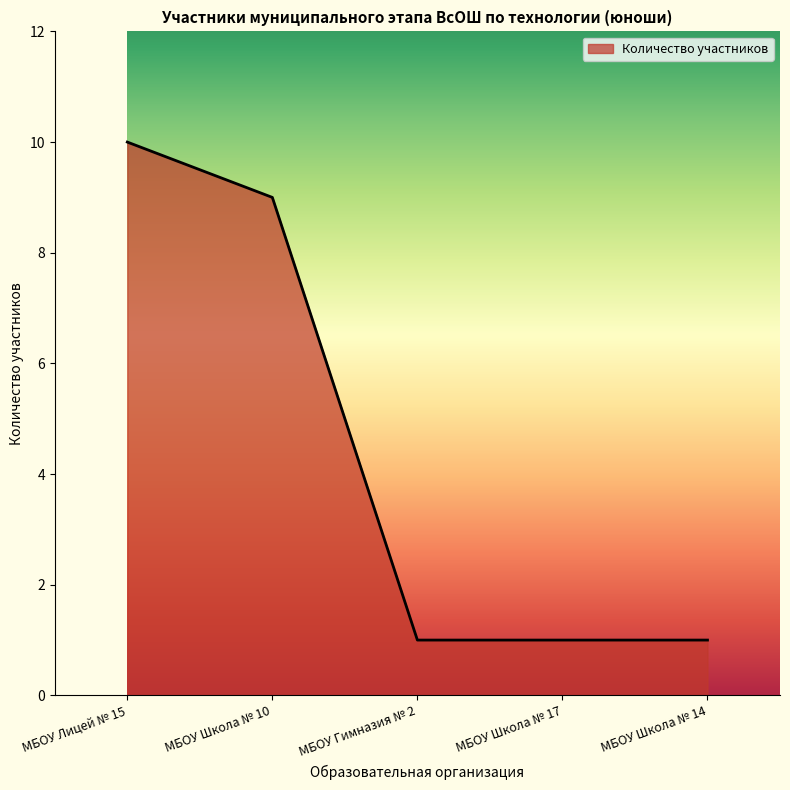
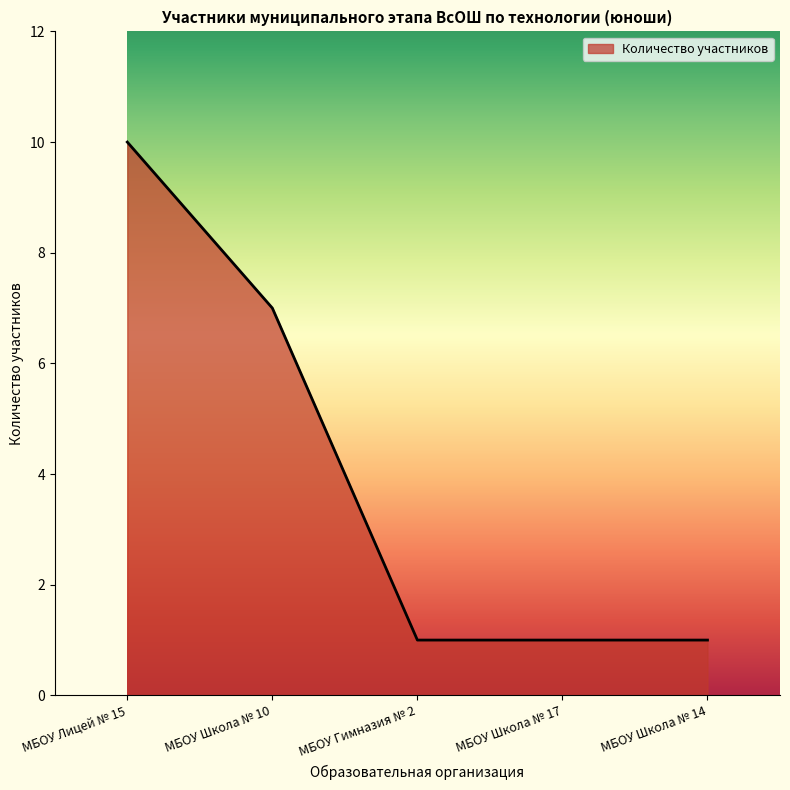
  {
    "МБОУ Лицей № 15": 10,
-   "МБОУ Школа № 10": 9,
+   "МБОУ Школа № 10": 7,
    "МБОУ Гимназия № 2": 1,
    "МБОУ Школа № 17": 1,
    "МБОУ Школа № 14": 1
  }
